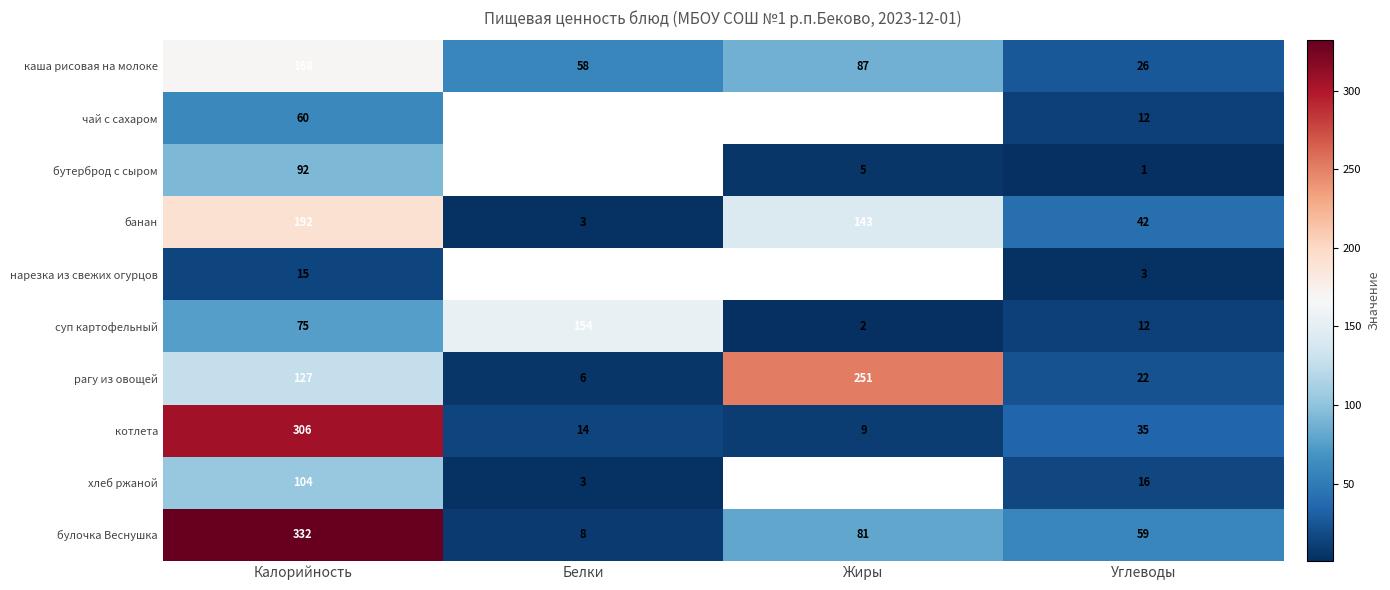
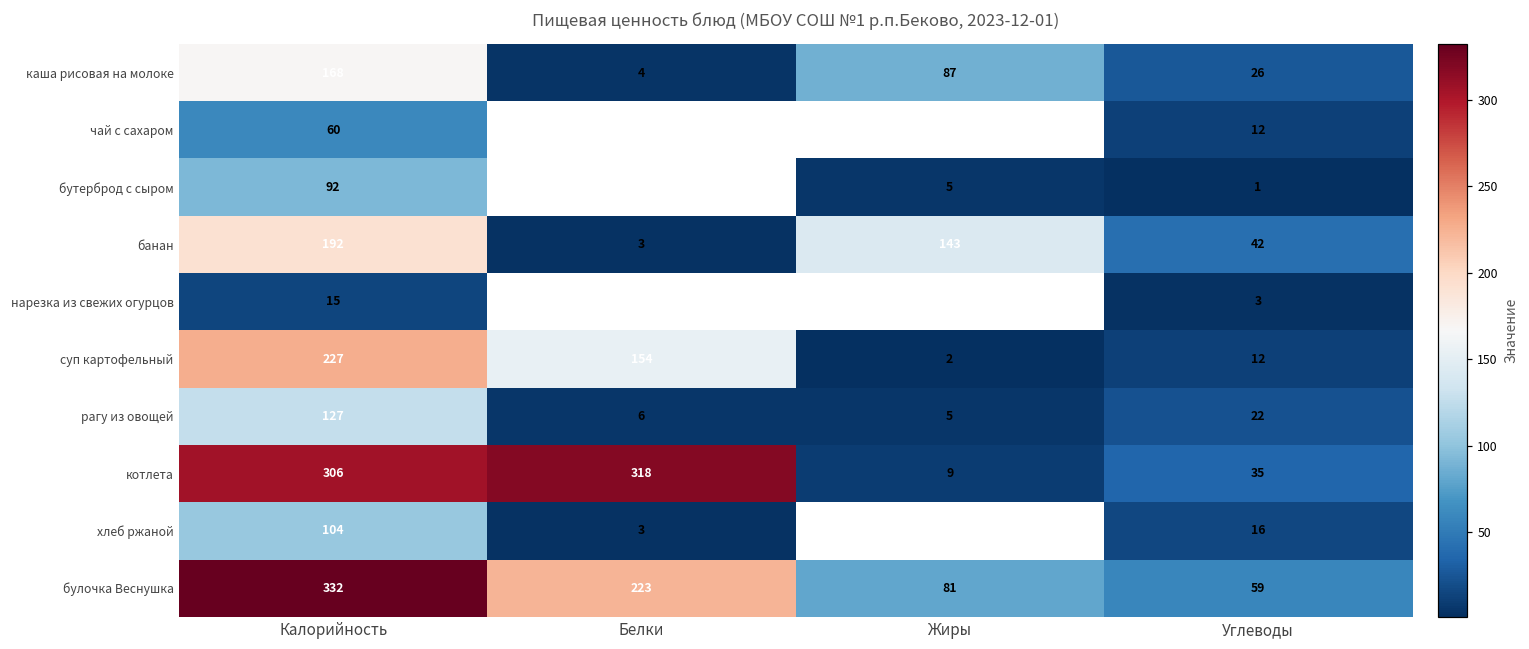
  {
    "каша рисовая на молоке": {
-     "Белки": 58,
+     "Белки": 4,
      "Жиры": 87,
      "Углеводы": 26
    },
    "чай с сахаром": {
      "Калорийность": 60,
      "Углеводы": 12
    },
    "бутерброд с сыром": {
      "Калорийность": 92,
      "Жиры": 5,
      "Углеводы": 1
    },
    "банан": {
      "Белки": 3,
      "Углеводы": 42
    },
    "нарезка из свежих огурцов": {
      "Калорийность": 15,
      "Углеводы": 3
    },
    "суп картофельный": {
-     "Калорийность": 75,
+     "Калорийность": 227,
      "Жиры": 2,
      "Углеводы": 12
    },
    "рагу из овощей": {
      "Калорийность": 127,
      "Белки": 6,
-     "Жиры": 251,
+     "Жиры": 5,
      "Углеводы": 22
    },
    "котлета": {
      "Калорийность": 306,
-     "Белки": 14,
+     "Белки": 318,
      "Жиры": 9,
      "Углеводы": 35
    },
    "хлеб ржаной": {
      "Калорийность": 104,
      "Белки": 3,
      "Углеводы": 16
    },
    "булочка Веснушка": {
      "Калорийность": 332,
-     "Белки": 8,
+     "Белки": 223,
      "Жиры": 81,
      "Углеводы": 59
    }
  }
